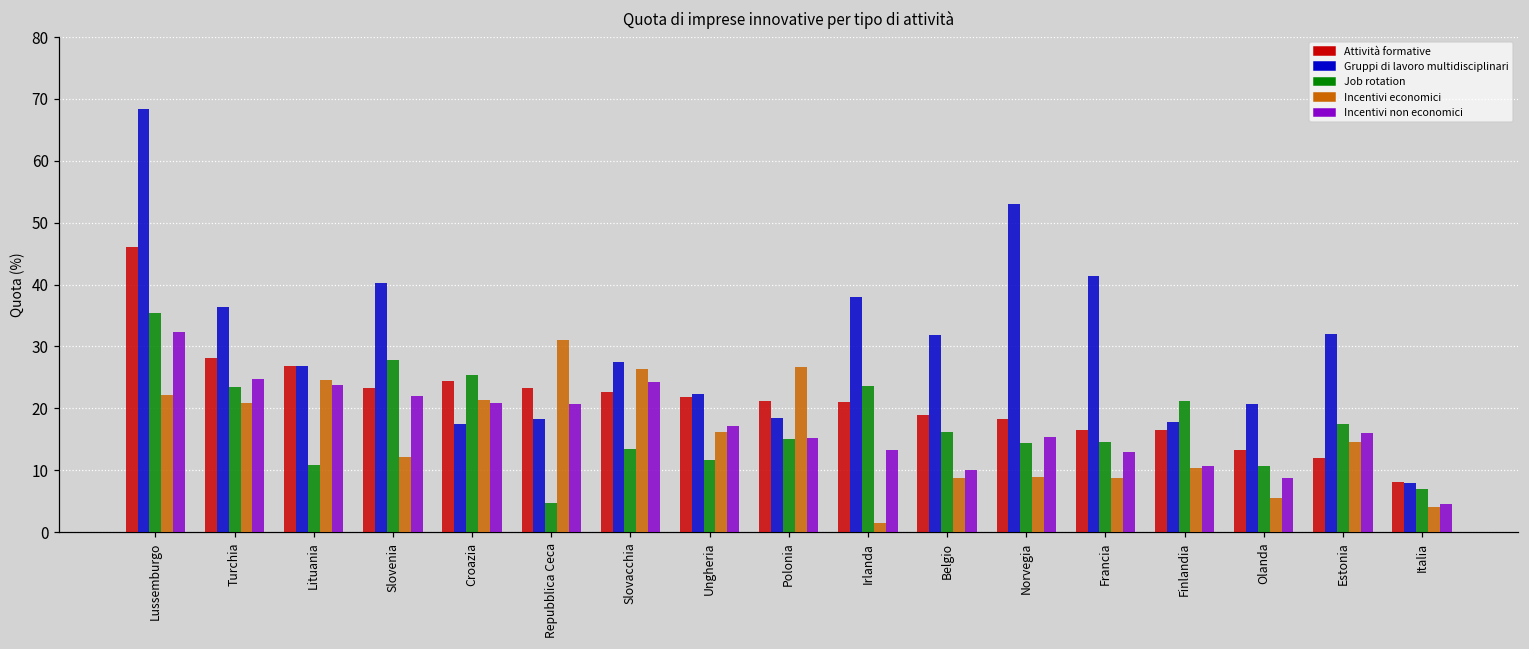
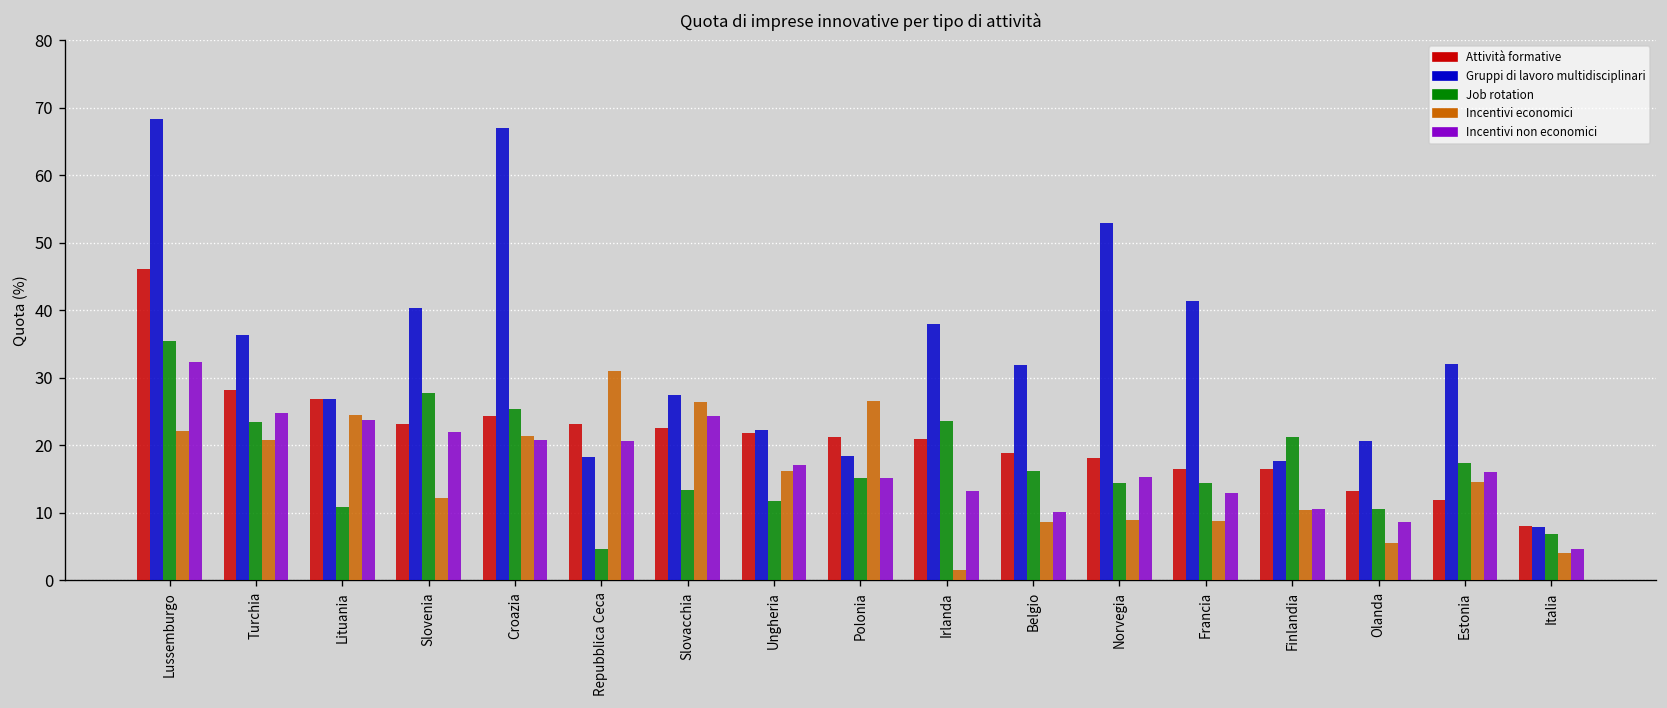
  {
    "Attività formative": {
      "Lussemburgo": 46,
      "Turchia": 28,
      "Lituania": 27,
      "Slovenia": 23,
      "Croazia": 24,
      "Repubblica Ceca": 23,
      "Slovacchia": 23,
      "Ungheria": 22,
      "Polonia": 21,
      "Irlanda": 21,
      "Belgio": 19,
      "Norvegia": 18,
      "Francia": 17,
      "Finlandia": 17,
      "Olanda": 13,
      "Estonia": 12,
      "Italia": 8
    },
    "Gruppi di lavoro multidisciplinari": {
      "Lussemburgo": 68,
      "Turchia": 36,
      "Lituania": 27,
      "Slovenia": 40,
-     "Croazia": 18,
+     "Croazia": 67,
      "Repubblica Ceca": 18,
      "Slovacchia": 27,
      "Ungheria": 22,
      "Polonia": 18,
      "Irlanda": 38,
      "Belgio": 32,
      "Norvegia": 53,
      "Francia": 41,
      "Finlandia": 18,
      "Olanda": 21,
      "Estonia": 32,
      "Italia": 8
    },
    "Job rotation": {
      "Lussemburgo": 35,
      "Turchia": 23,
      "Lituania": 11,
      "Slovenia": 28,
      "Croazia": 25,
      "Repubblica Ceca": 5,
      "Slovacchia": 13,
      "Ungheria": 12,
      "Polonia": 15,
      "Irlanda": 24,
      "Belgio": 16,
      "Norvegia": 14,
      "Francia": 15,
      "Finlandia": 21,
      "Olanda": 11,
      "Estonia": 17,
      "Italia": 7
    },
    "Incentivi economici": {
      "Lussemburgo": 22,
      "Turchia": 21,
      "Lituania": 25,
      "Slovenia": 12,
      "Croazia": 21,
      "Repubblica Ceca": 31,
      "Slovacchia": 26,
      "Ungheria": 16,
      "Polonia": 27,
      "Irlanda": 2,
      "Belgio": 9,
      "Norvegia": 9,
      "Francia": 9,
      "Finlandia": 10,
      "Olanda": 6,
      "Estonia": 15,
      "Italia": 4
    },
    "Incentivi non economici": {
      "Lussemburgo": 32,
      "Turchia": 25,
      "Lituania": 24,
      "Slovenia": 22,
      "Croazia": 21,
      "Repubblica Ceca": 21,
      "Slovacchia": 24,
      "Ungheria": 17,
      "Polonia": 15,
      "Irlanda": 13,
      "Belgio": 10,
      "Norvegia": 15,
      "Francia": 13,
      "Finlandia": 11,
      "Olanda": 9,
      "Estonia": 16,
      "Italia": 5
    }
  }
